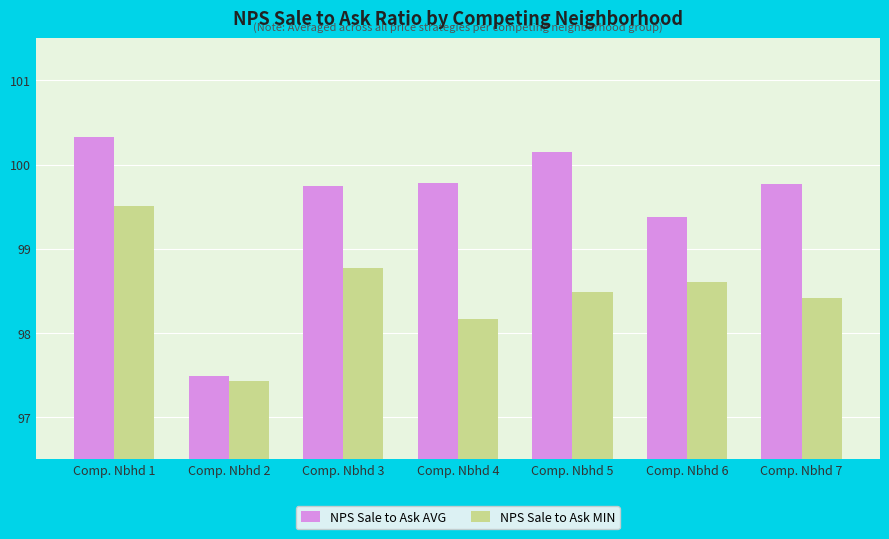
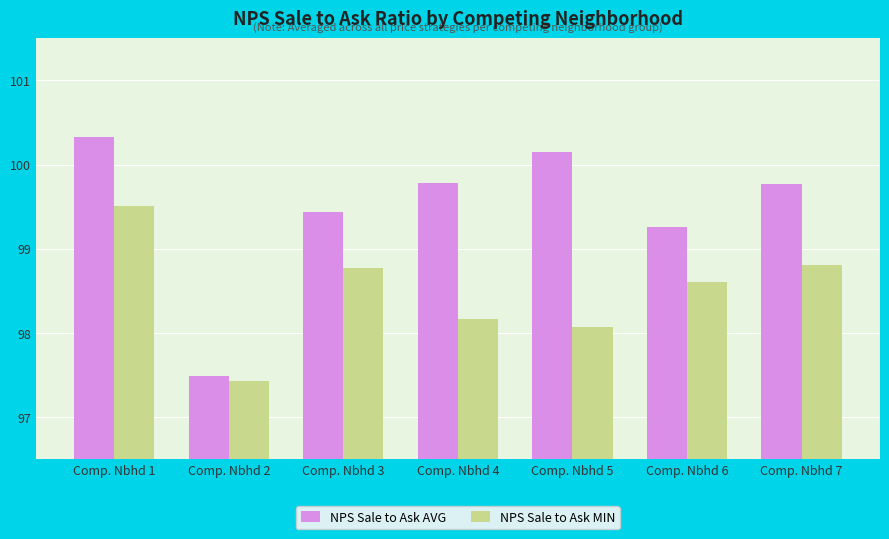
  {
    "NPS Sale to Ask AVG": {
      "Comp. Nbhd 1": 100.3,
      "Comp. Nbhd 2": 97.5,
-     "Comp. Nbhd 3": 99.8,
+     "Comp. Nbhd 3": 99.4,
      "Comp. Nbhd 4": 99.8,
      "Comp. Nbhd 5": 100.1,
-     "Comp. Nbhd 6": 99.4,
+     "Comp. Nbhd 6": 99.3,
      "Comp. Nbhd 7": 99.8
    },
    "NPS Sale to Ask MIN": {
      "Comp. Nbhd 1": 99.5,
      "Comp. Nbhd 2": 97.4,
      "Comp. Nbhd 3": 98.8,
      "Comp. Nbhd 4": 98.2,
-     "Comp. Nbhd 5": 98.5,
+     "Comp. Nbhd 5": 98.1,
      "Comp. Nbhd 6": 98.6,
-     "Comp. Nbhd 7": 98.4
+     "Comp. Nbhd 7": 98.8
    }
  }
